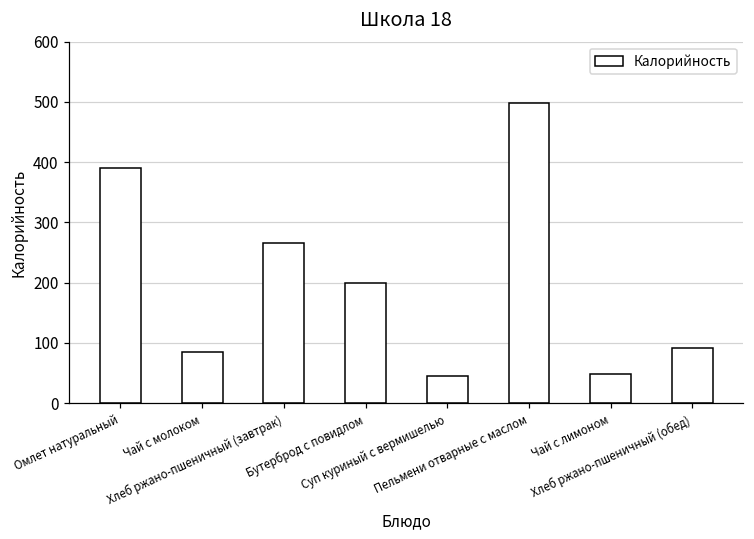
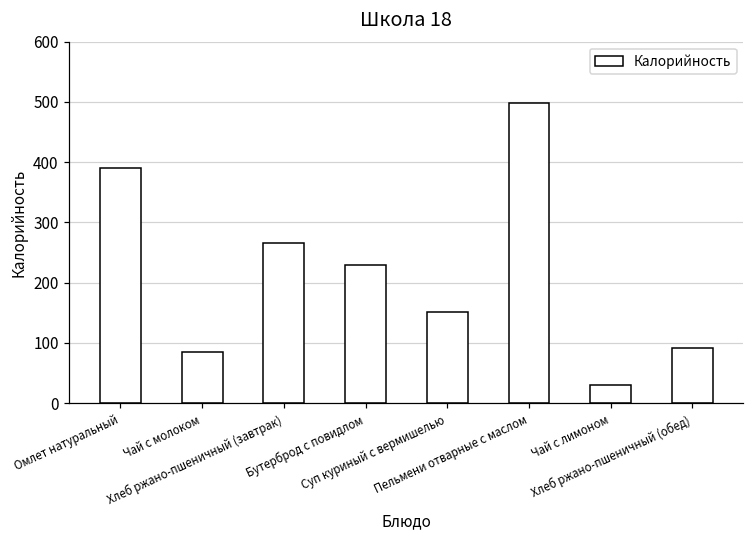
  {
    "Омлет натуральный": 390,
    "Чай с молоком": 90,
    "Хлеб ржано-пшеничный (завтрак)": 270,
-   "Бутерброд с повидлом": 200,
-   "Суп куриный с вермишелью": 50,
+   "Бутерброд с повидлом": 230,
+   "Суп куриный с вермишелью": 150,
    "Пельмени отварные с маслом": 500,
-   "Чай с лимоном": 50,
+   "Чай с лимоном": 30,
    "Хлеб ржано-пшеничный (обед)": 90
  }
